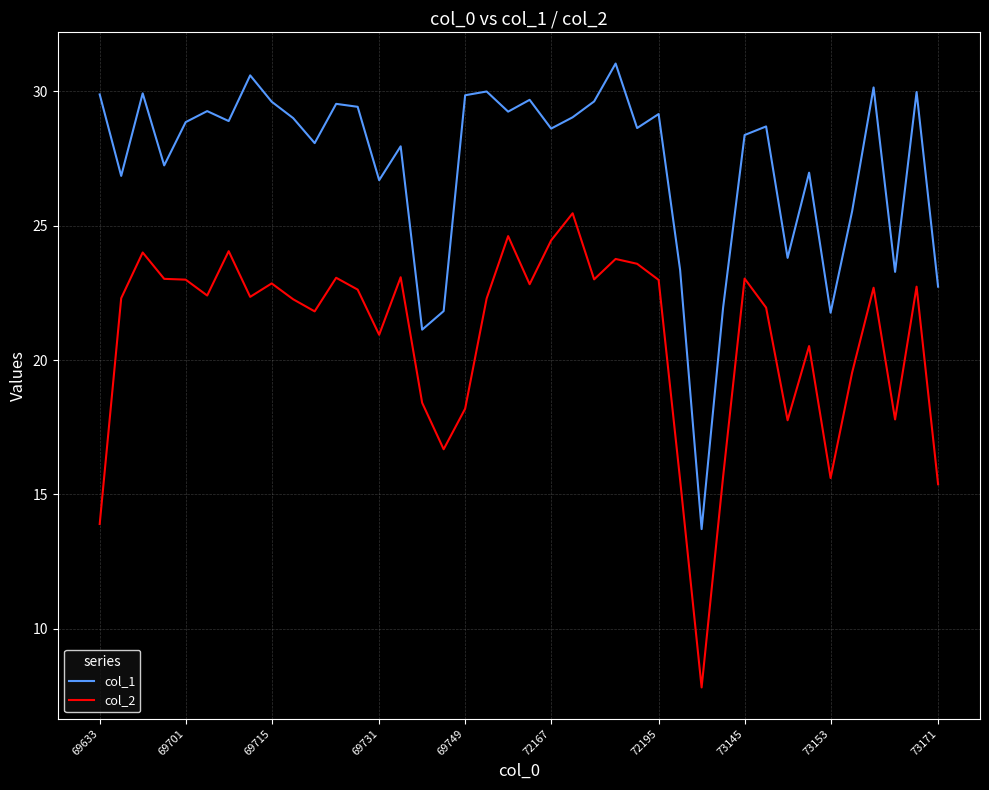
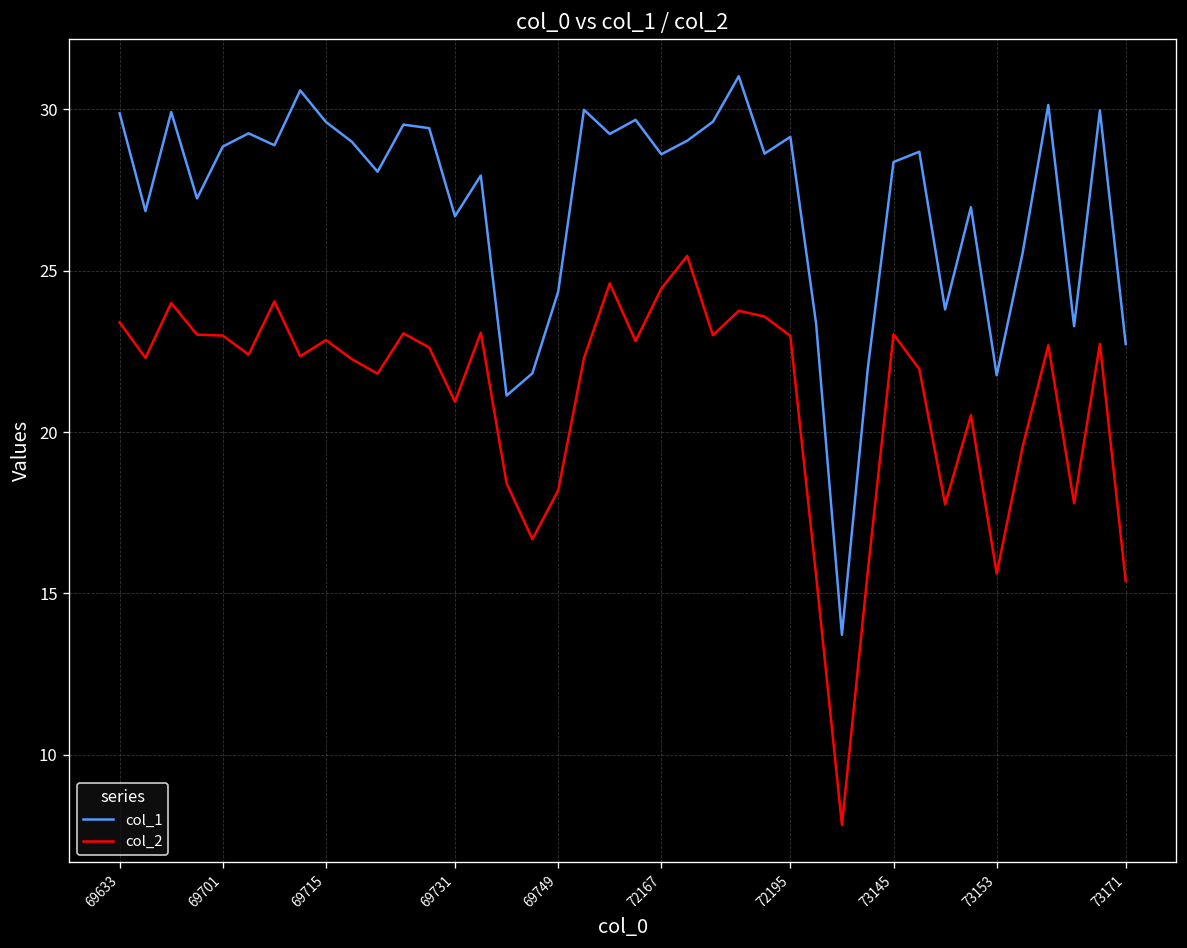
  {
    "col_1": {
      "69633": 29.9,
      "69701": 28.9,
      "69715": 29.6,
      "69731": 26.7,
-     "69749": 29.9,
+     "69749": 24.4,
      "72167": 28.6,
      "72195": 29.2,
      "73145": 28.4,
      "73153": 21.8,
      "73171": 22.7
    },
    "col_2": {
-     "69633": 13.9,
+     "69633": 23.4,
      "69701": 23.0,
      "69715": 22.9,
      "69731": 20.9,
      "69749": 18.2,
      "72167": 24.5,
      "72195": 23.0,
      "73145": 23.0,
      "73153": 15.6,
      "73171": 15.4
    }
  }
